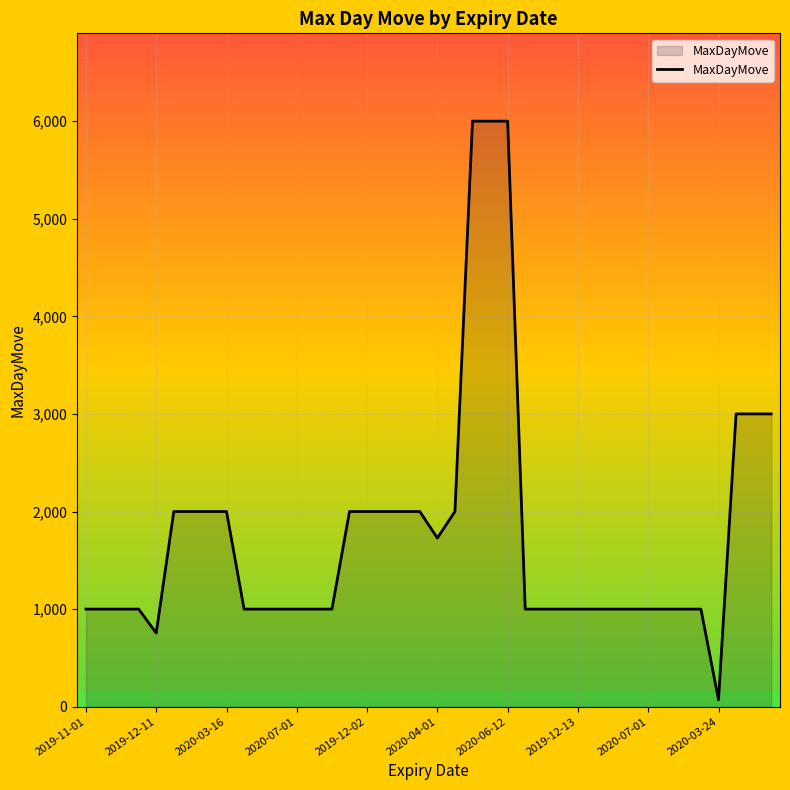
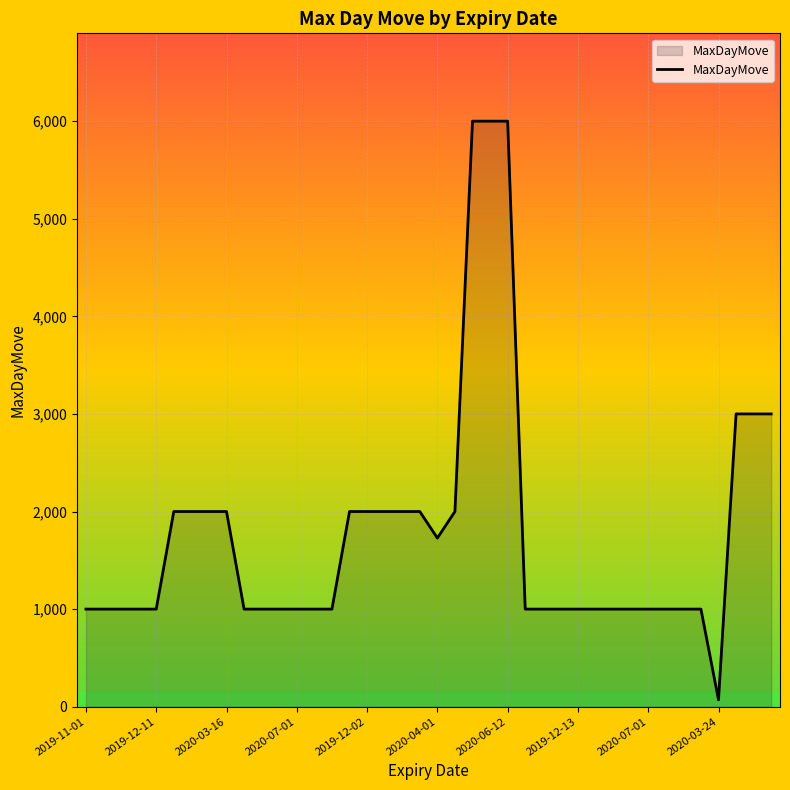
  {
-   "2019-12-11": "800",
+   "2019-12-11": "1,000",
    "2020-04-01": "1,700",
    "2020-06-12": "6,000"
  }
